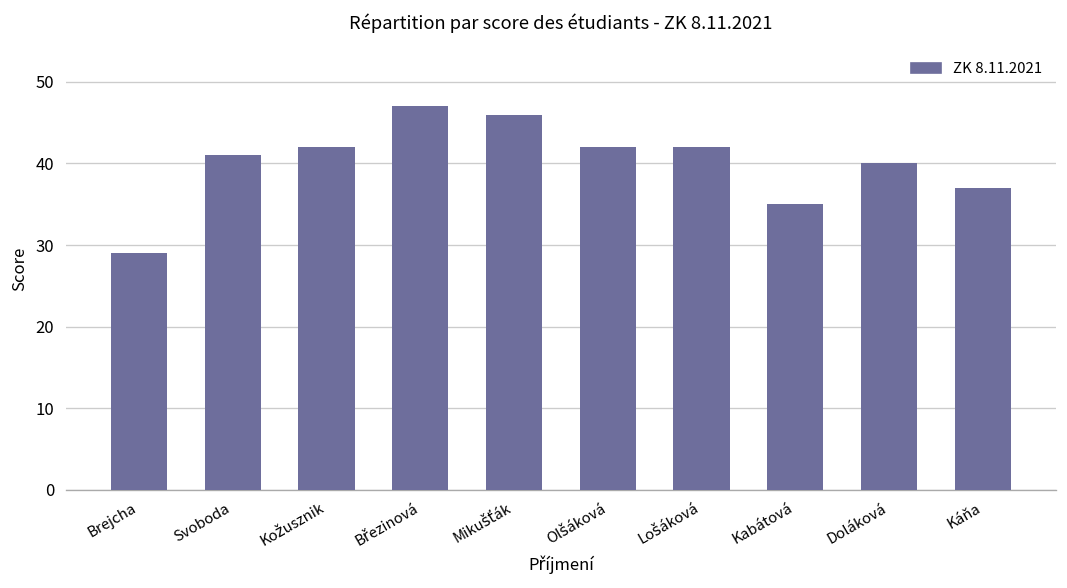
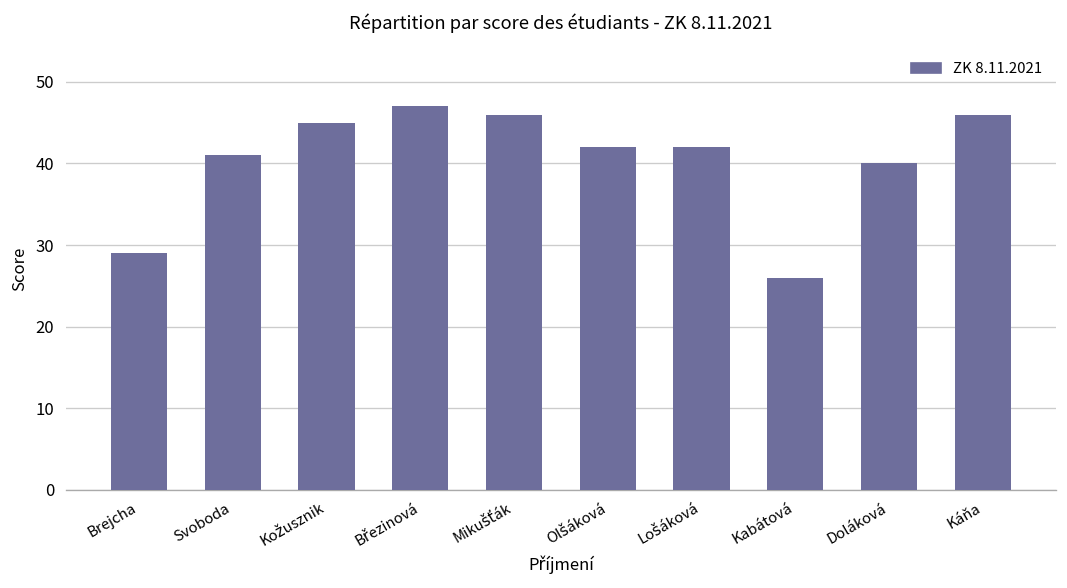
  {
    "Brejcha": 29,
    "Svoboda": 41,
-   "Kožusznik": 42,
+   "Kožusznik": 45,
    "Březinová": 47,
    "Mikušťák": 46,
    "Olšáková": 42,
    "Lošáková": 42,
-   "Kabátová": 35,
+   "Kabátová": 26,
    "Doláková": 40,
-   "Káňa": 37
+   "Káňa": 46
  }
